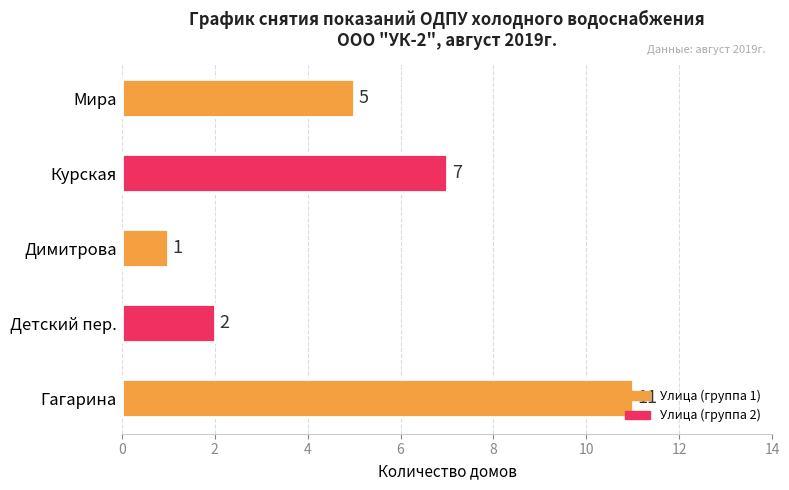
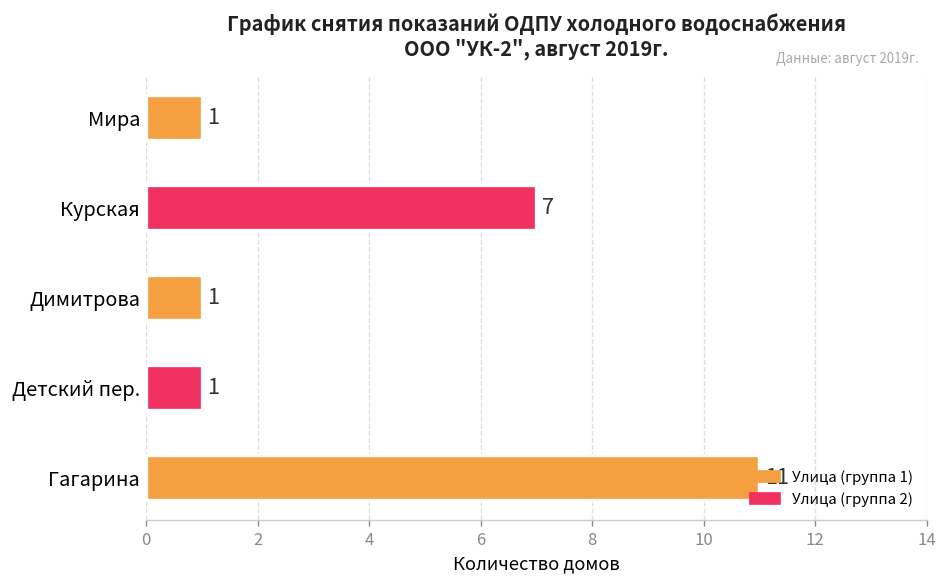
  {
-   "Мира": 5,
+   "Мира": 1,
    "Курская": 7,
    "Димитрова": 1,
-   "Детский пер.": 2,
+   "Детский пер.": 1,
    "Гагарина": 11
  }
